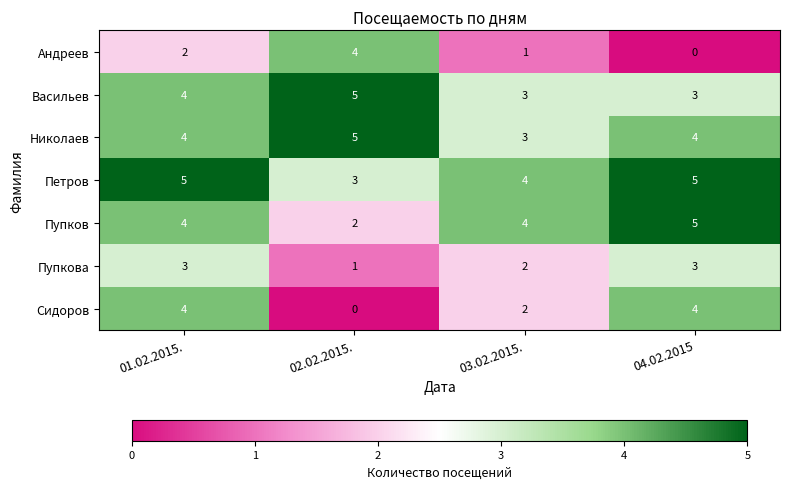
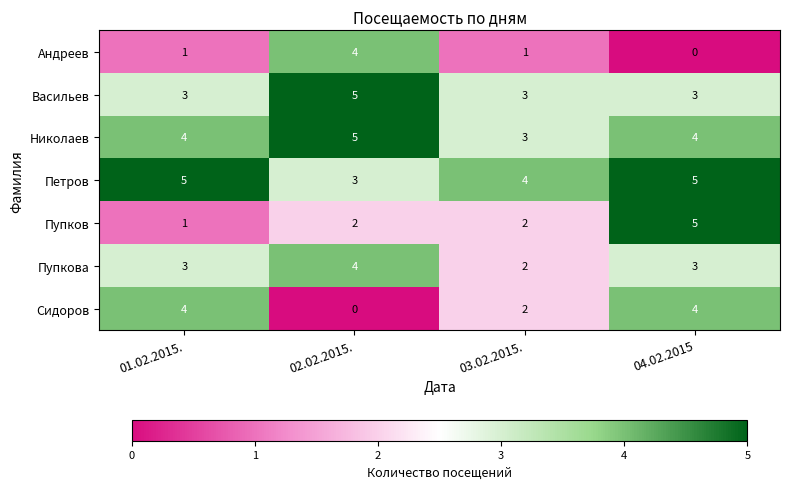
  {
    "Андреев": {
-     "01.02.2015.": 2,
+     "01.02.2015.": 1,
      "02.02.2015.": 4,
      "03.02.2015.": 1,
      "04.02.2015": 0
    },
    "Васильев": {
-     "01.02.2015.": 4,
+     "01.02.2015.": 3,
      "02.02.2015.": 5,
      "03.02.2015.": 3,
      "04.02.2015": 3
    },
    "Николаев": {
      "01.02.2015.": 4,
      "02.02.2015.": 5,
      "03.02.2015.": 3,
      "04.02.2015": 4
    },
    "Петров": {
      "01.02.2015.": 5,
      "02.02.2015.": 3,
      "03.02.2015.": 4,
      "04.02.2015": 5
    },
    "Пупков": {
-     "01.02.2015.": 4,
+     "01.02.2015.": 1,
      "02.02.2015.": 2,
-     "03.02.2015.": 4,
+     "03.02.2015.": 2,
      "04.02.2015": 5
    },
    "Пупкова": {
      "01.02.2015.": 3,
-     "02.02.2015.": 1,
+     "02.02.2015.": 4,
      "03.02.2015.": 2,
      "04.02.2015": 3
    },
    "Сидоров": {
      "01.02.2015.": 4,
      "02.02.2015.": 0,
      "03.02.2015.": 2,
      "04.02.2015": 4
    }
  }
